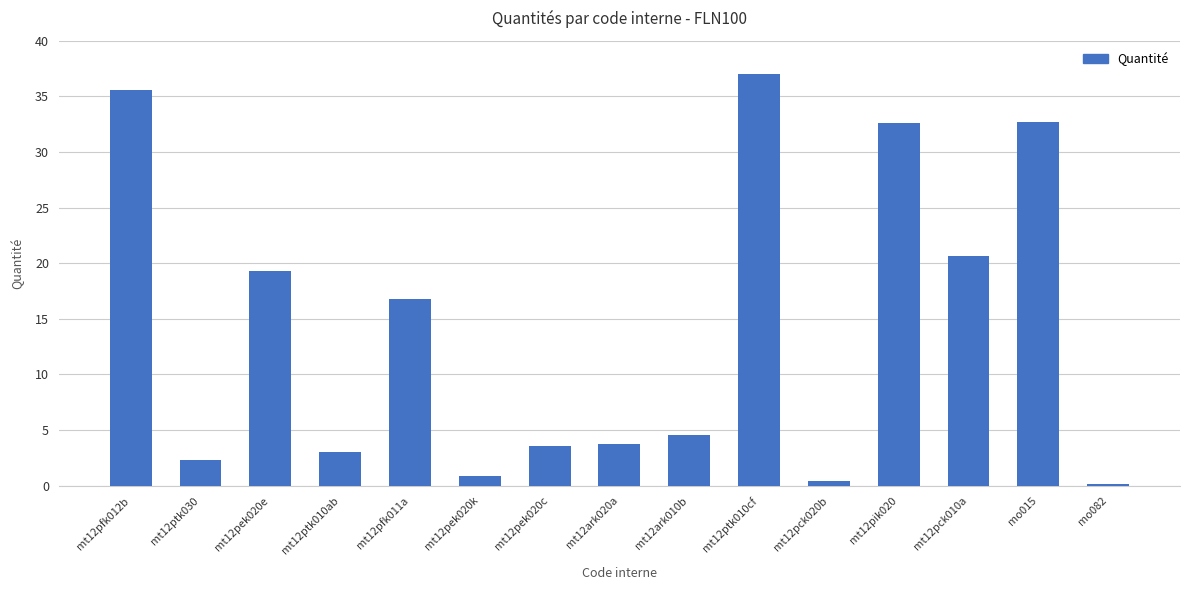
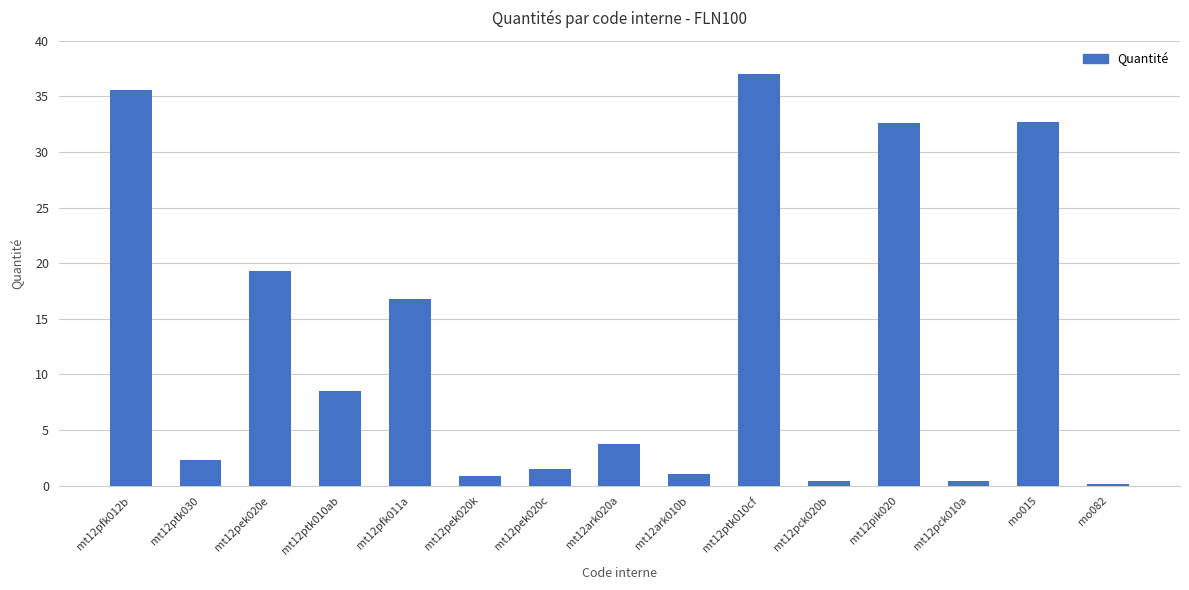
  {
    "mt12pfk012b": 35.6,
    "mt12ptk030": 2.3,
    "mt12pek020e": 19.3,
-   "mt12ptk010ab": 3.0,
+   "mt12ptk010ab": 8.5,
    "mt12pfk011a": 16.8,
    "mt12pek020k": 0.9,
-   "mt12pek020c": 3.6,
+   "mt12pek020c": 1.5,
    "mt12ark020a": 3.7,
-   "mt12ark010b": 4.6,
+   "mt12ark010b": 1.0,
    "mt12ptk010cf": 37.0,
    "mt12pck020b": 0.4,
    "mt12pik020": 32.6,
-   "mt12pck010a": 20.7,
+   "mt12pck010a": 0.5,
    "mo015": 32.7
  }
